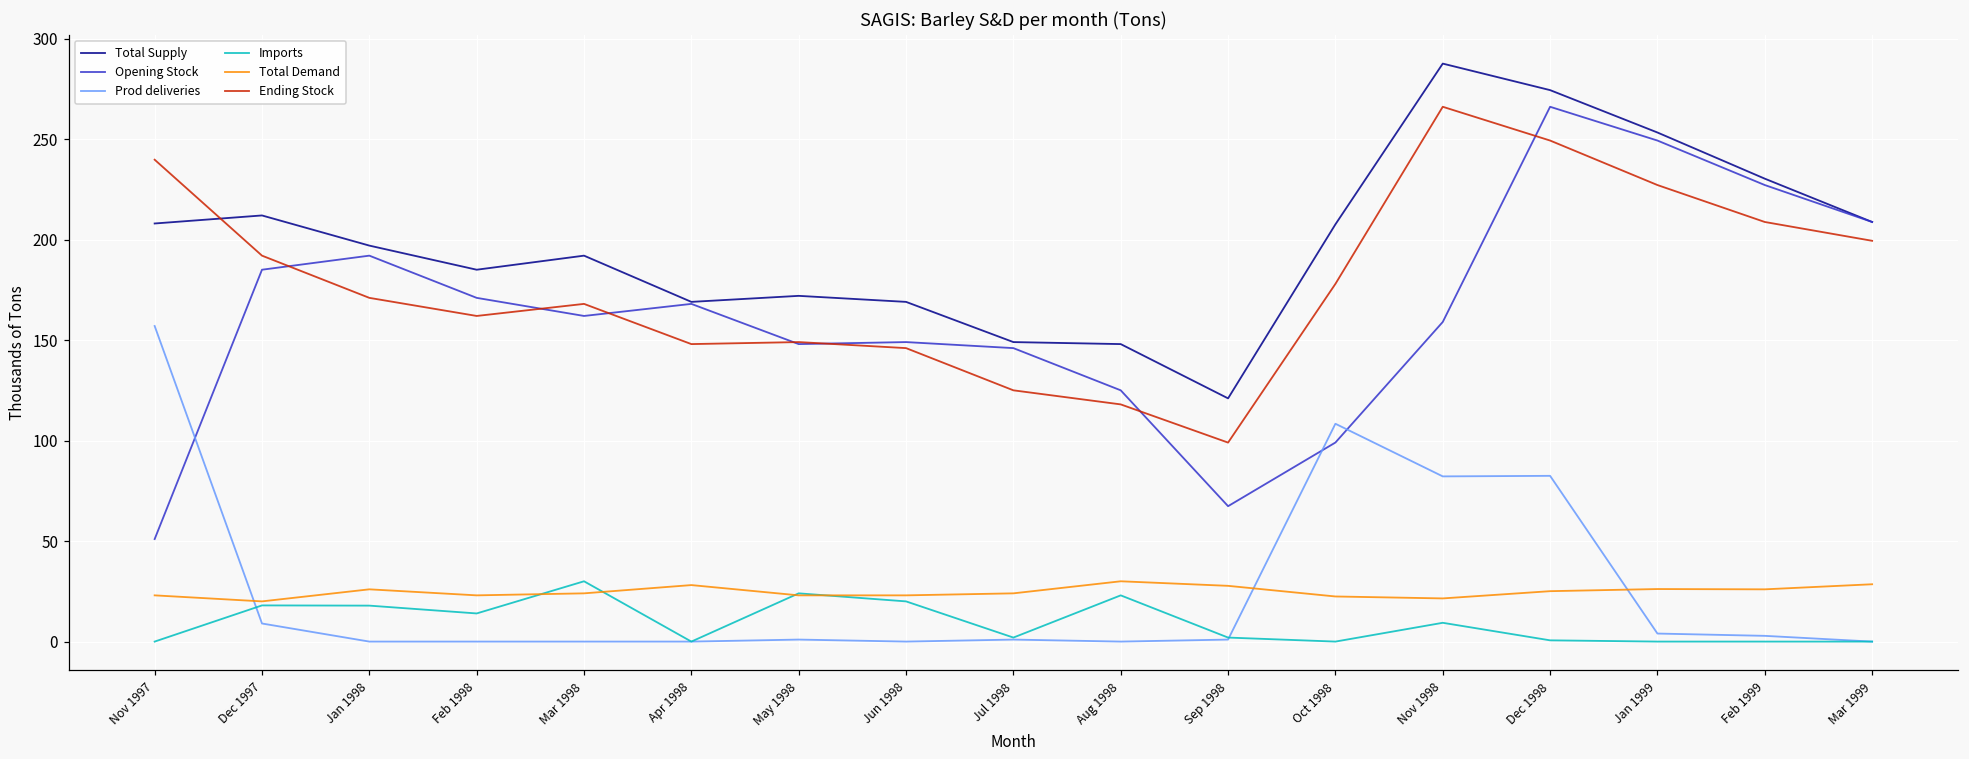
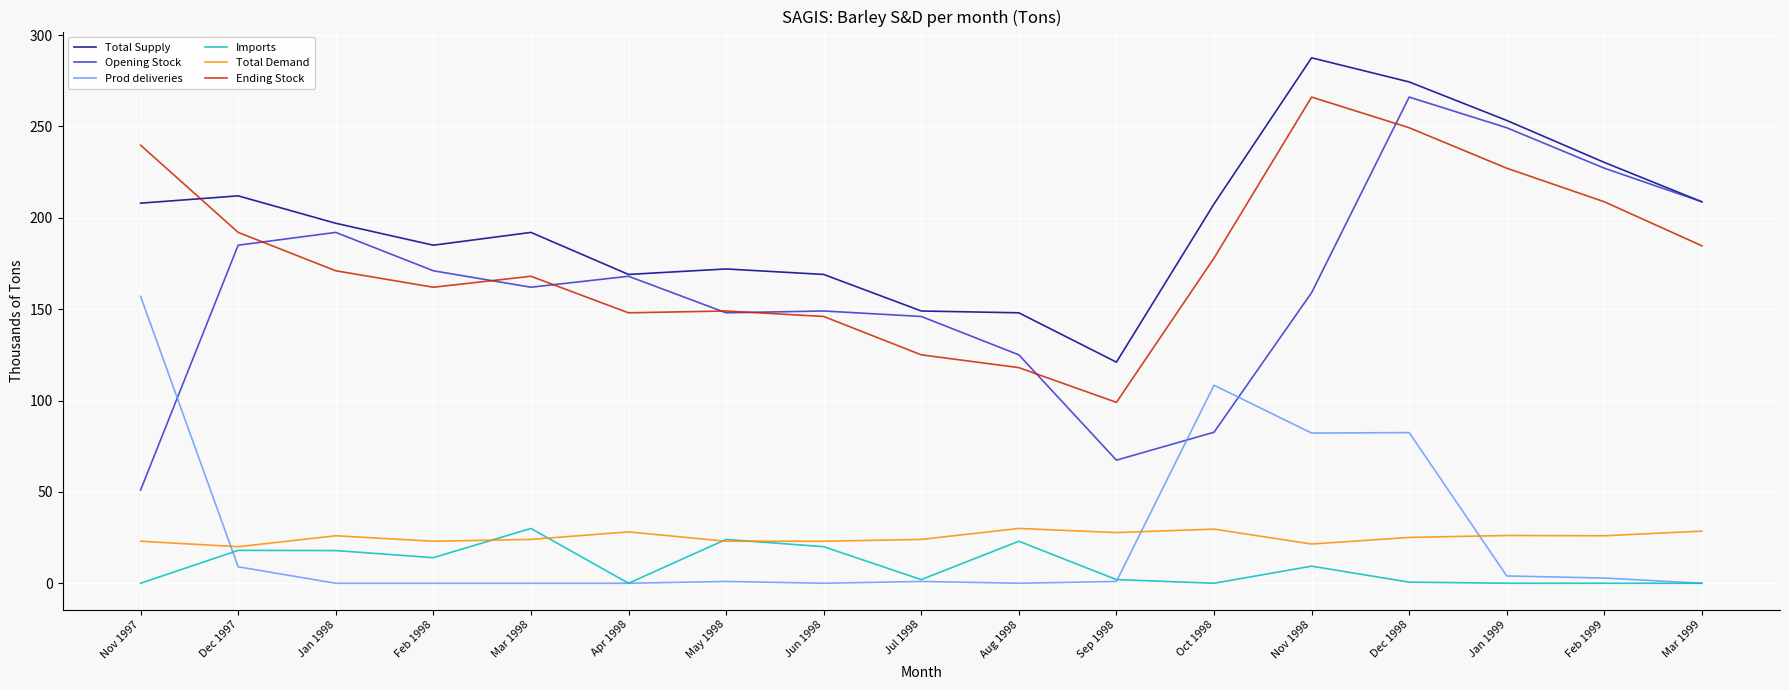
  {
    "Total Supply": {
      "Nov 1997": 208,
      "Dec 1997": 212,
      "Jan 1998": 197,
      "Feb 1998": 185,
      "Mar 1998": 192,
      "May 1998": 172,
      "Jun 1998": 169,
      "Jul 1998": 149,
      "Aug 1998": 148,
      "Sep 1998": 121,
      "Oct 1998": 208,
      "Nov 1998": 288,
      "Dec 1998": 274,
      "Jan 1999": 253,
      "Feb 1999": 230
    },
    "Opening Stock": {
      "Nov 1997": 51,
      "Dec 1997": 185,
      "Jan 1998": 192,
      "Feb 1998": 171,
      "Mar 1998": 162,
      "Jun 1998": 149,
      "Jul 1998": 146,
      "Aug 1998": 125,
      "Sep 1998": 67,
-     "Oct 1998": 99,
+     "Oct 1998": 83,
      "Nov 1998": 159,
      "Dec 1998": 266,
      "Jan 1999": 249,
      "Feb 1999": 227
    },
    "Prod deliveries": {
      "Nov 1997": 157,
      "Dec 1997": 9,
      "Jan 1998": 0,
      "Feb 1998": 0,
      "Mar 1998": 0,
      "May 1998": 1,
      "Jun 1998": 0,
      "Aug 1998": 0,
      "Oct 1998": 108,
      "Nov 1998": 82,
      "Dec 1998": 82,
      "Jan 1999": 4,
      "Feb 1999": 3
    },
    "Imports": {
      "Nov 1997": 0,
      "Dec 1997": 18,
      "Jan 1998": 18,
      "Feb 1998": 14,
      "Mar 1998": 30,
      "Jun 1998": 20,
      "Aug 1998": 23,
      "Oct 1998": 0,
      "Nov 1998": 9,
      "Dec 1998": 1,
      "Jan 1999": 0,
      "Feb 1999": 0
    },
    "Total Demand": {
      "Nov 1997": 23,
      "Dec 1997": 20,
      "Jan 1998": 26,
      "Feb 1998": 23,
      "Mar 1998": 24,
      "Apr 1998": 28,
      "Jun 1998": 23,
      "Jul 1998": 24,
      "Aug 1998": 30,
      "Sep 1998": 28,
-     "Oct 1998": 22,
+     "Oct 1998": 30,
      "Nov 1998": 21,
      "Dec 1998": 25,
      "Jan 1999": 26,
      "Feb 1999": 26,
      "Mar 1999": 29
    },
    "Ending Stock": {
      "Nov 1997": 240,
      "Dec 1997": 192,
      "Jan 1998": 171,
      "Feb 1998": 162,
      "Mar 1998": 168,
      "Apr 1998": 148,
      "Jun 1998": 146,
      "Jul 1998": 125,
      "Aug 1998": 118,
      "Sep 1998": 99,
      "Oct 1998": 178,
      "Nov 1998": 266,
      "Dec 1998": 249,
      "Jan 1999": 227,
      "Feb 1999": 209,
-     "Mar 1999": 199
+     "Mar 1999": 185
    }
  }
